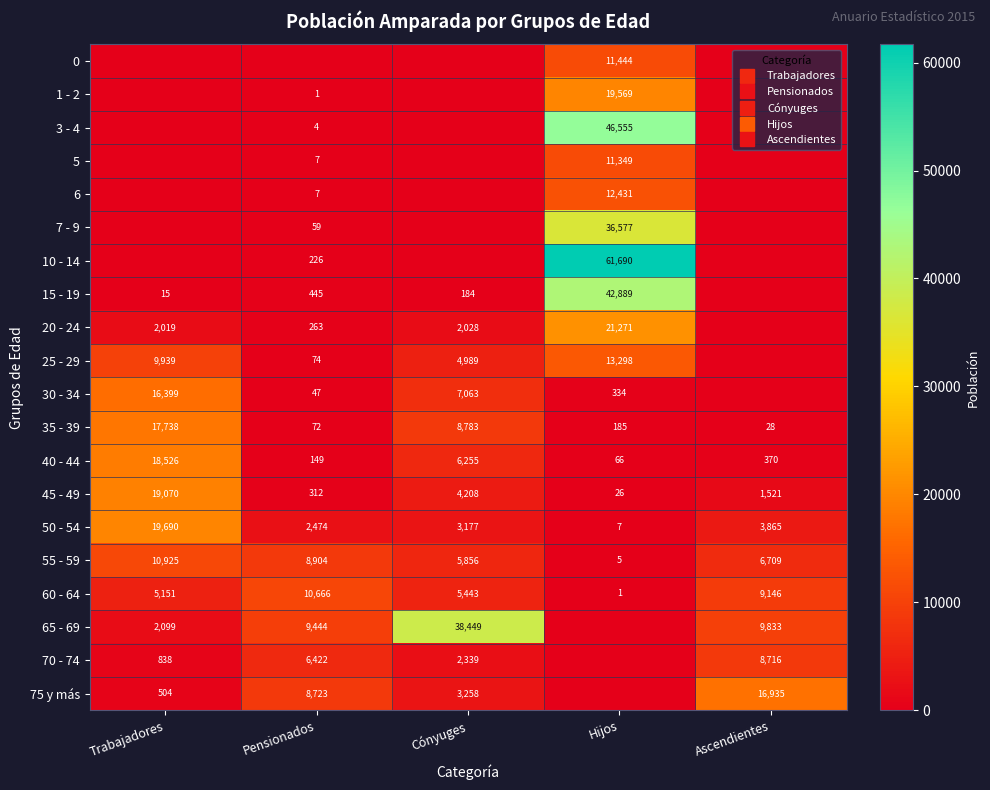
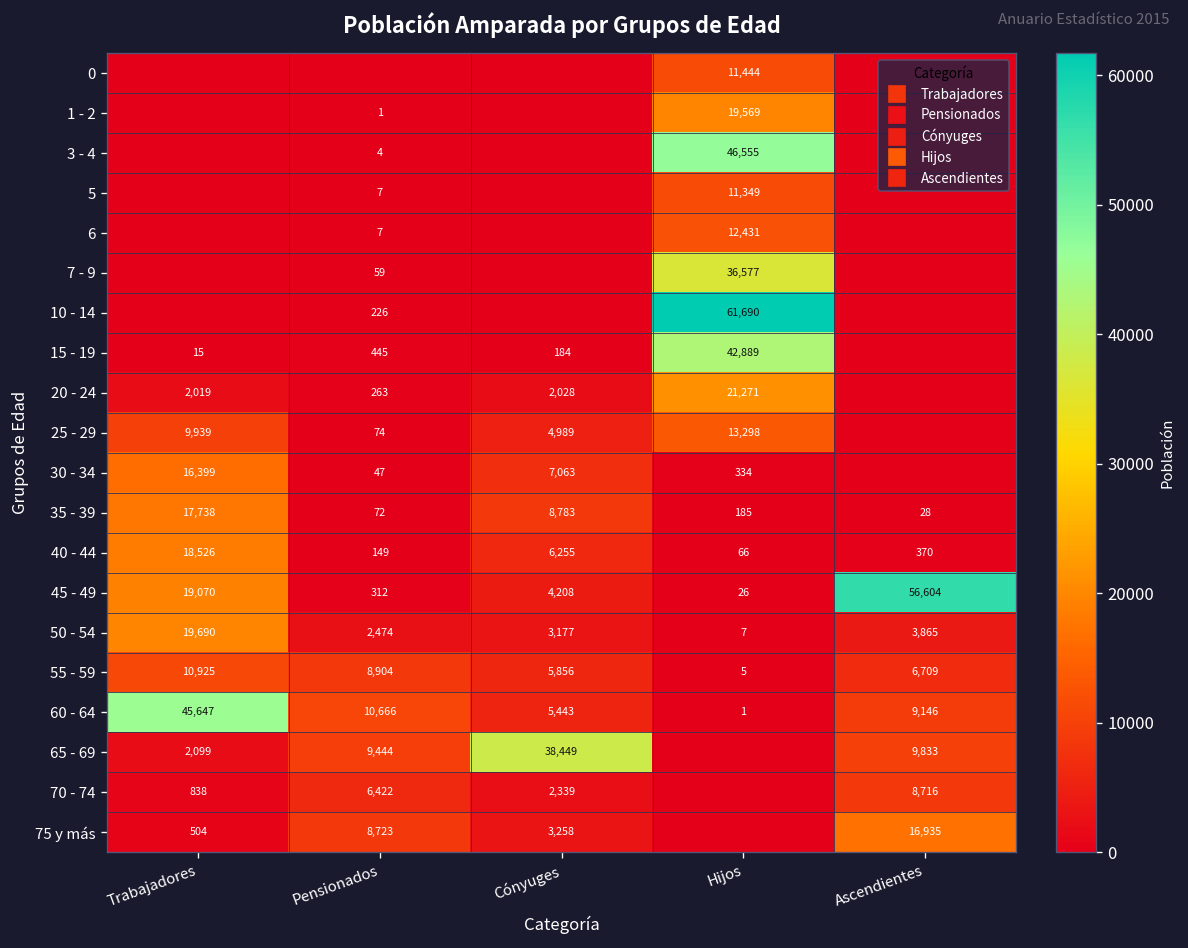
  {
    "0": {
      "Hijos": "11,444"
    },
    "1 - 2": {
      "Pensionados": "1",
      "Hijos": "19,569"
    },
    "3 - 4": {
      "Pensionados": "4",
      "Hijos": "46,555"
    },
    "5": {
      "Pensionados": "7",
      "Hijos": "11,349"
    },
    "6": {
      "Pensionados": "7",
      "Hijos": "12,431"
    },
    "7 - 9": {
      "Pensionados": "59",
      "Hijos": "36,577"
    },
    "10 - 14": {
      "Pensionados": "226",
      "Hijos": "61,690"
    },
    "15 - 19": {
      "Trabajadores": "15",
      "Pensionados": "445",
      "Cónyuges": "184",
      "Hijos": "42,889"
    },
    "20 - 24": {
      "Trabajadores": "2,019",
      "Pensionados": "263",
      "Cónyuges": "2,028",
      "Hijos": "21,271"
    },
    "25 - 29": {
      "Trabajadores": "9,939",
      "Pensionados": "74",
      "Cónyuges": "4,989",
      "Hijos": "13,298"
    },
    "30 - 34": {
      "Trabajadores": "16,399",
      "Pensionados": "47",
      "Cónyuges": "7,063",
      "Hijos": "334"
    },
    "35 - 39": {
      "Trabajadores": "17,738",
      "Pensionados": "72",
      "Cónyuges": "8,783",
      "Hijos": "185",
      "Ascendientes": "28"
    },
    "40 - 44": {
      "Trabajadores": "18,526",
      "Pensionados": "149",
      "Cónyuges": "6,255",
      "Hijos": "66",
      "Ascendientes": "370"
    },
    "45 - 49": {
      "Trabajadores": "19,070",
      "Pensionados": "312",
      "Cónyuges": "4,208",
      "Hijos": "26",
-     "Ascendientes": "1,521"
+     "Ascendientes": "56,604"
    },
    "50 - 54": {
      "Trabajadores": "19,690",
      "Pensionados": "2,474",
      "Cónyuges": "3,177",
      "Hijos": "7",
      "Ascendientes": "3,865"
    },
    "55 - 59": {
      "Trabajadores": "10,925",
      "Pensionados": "8,904",
      "Cónyuges": "5,856",
      "Hijos": "5",
      "Ascendientes": "6,709"
    },
    "60 - 64": {
-     "Trabajadores": "5,151",
+     "Trabajadores": "45,647",
      "Pensionados": "10,666",
      "Cónyuges": "5,443",
      "Hijos": "1",
      "Ascendientes": "9,146"
    },
    "65 - 69": {
      "Trabajadores": "2,099",
      "Pensionados": "9,444",
      "Cónyuges": "38,449",
      "Ascendientes": "9,833"
    },
    "70 - 74": {
      "Trabajadores": "838",
      "Pensionados": "6,422",
      "Cónyuges": "2,339",
      "Ascendientes": "8,716"
    },
    "75 y más": {
      "Trabajadores": "504",
      "Pensionados": "8,723",
      "Cónyuges": "3,258",
      "Ascendientes": "16,935"
    }
  }
